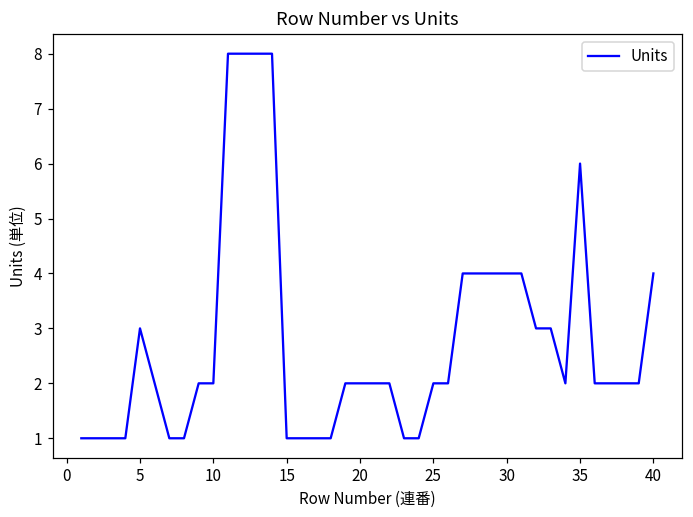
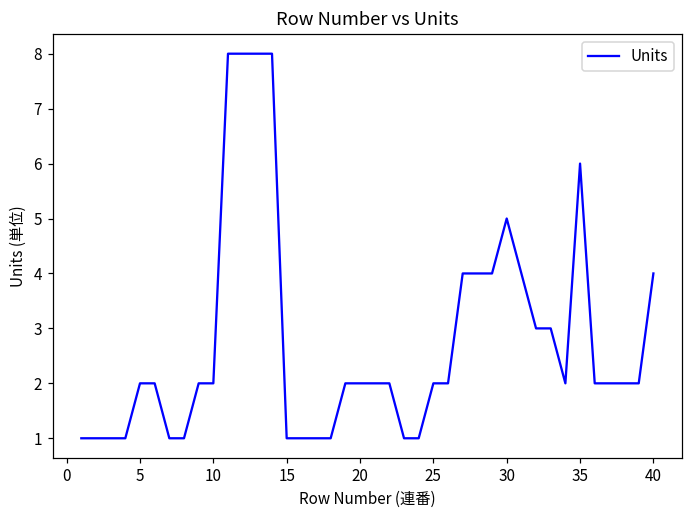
  {
-   "5": 3,
+   "5": 2,
    "10": 2,
    "15": 1,
    "20": 2,
    "25": 2,
-   "30": 4,
+   "30": 5,
    "35": 6,
    "40": 4
  }
